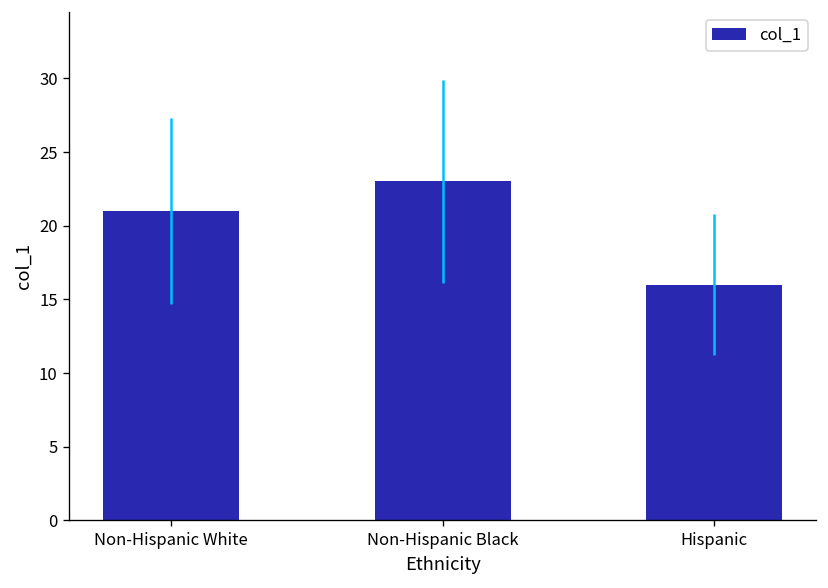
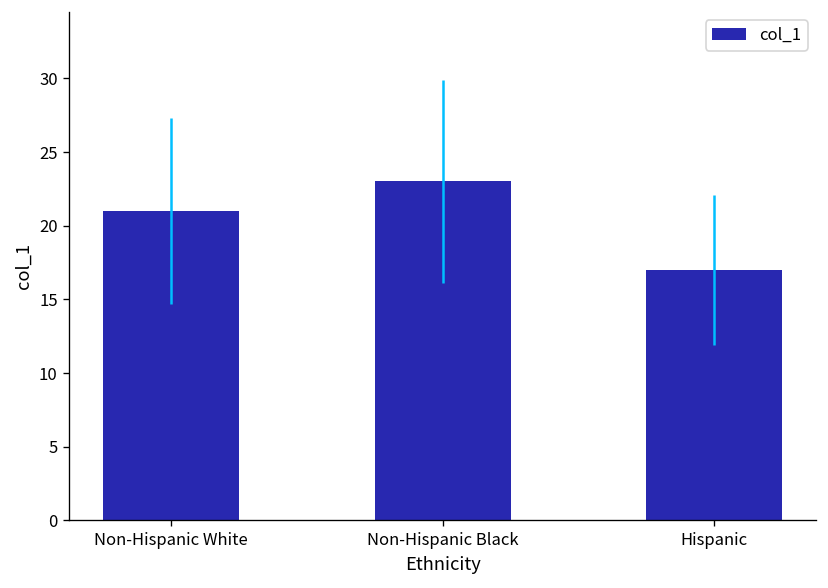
  {
    "Non-Hispanic White": 21,
    "Non-Hispanic Black": 23,
-   "Hispanic": 16
+   "Hispanic": 17
  }
